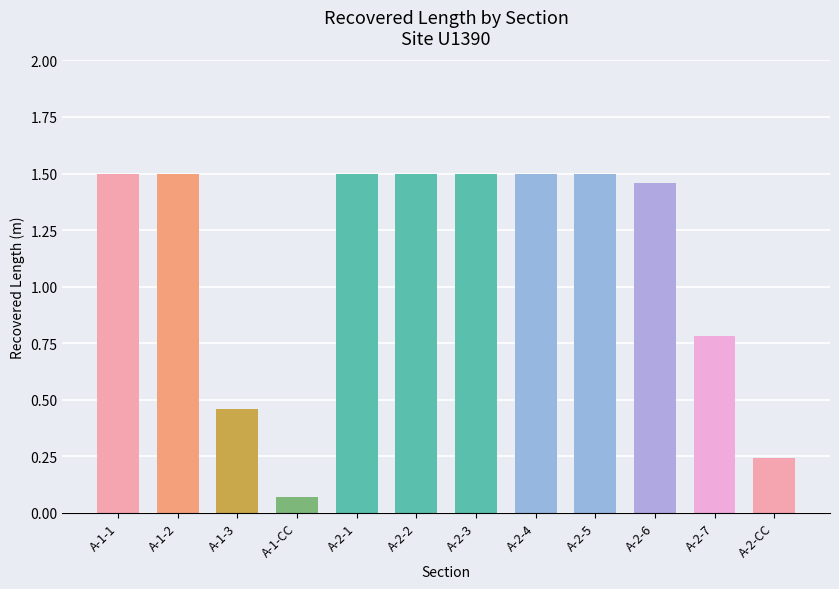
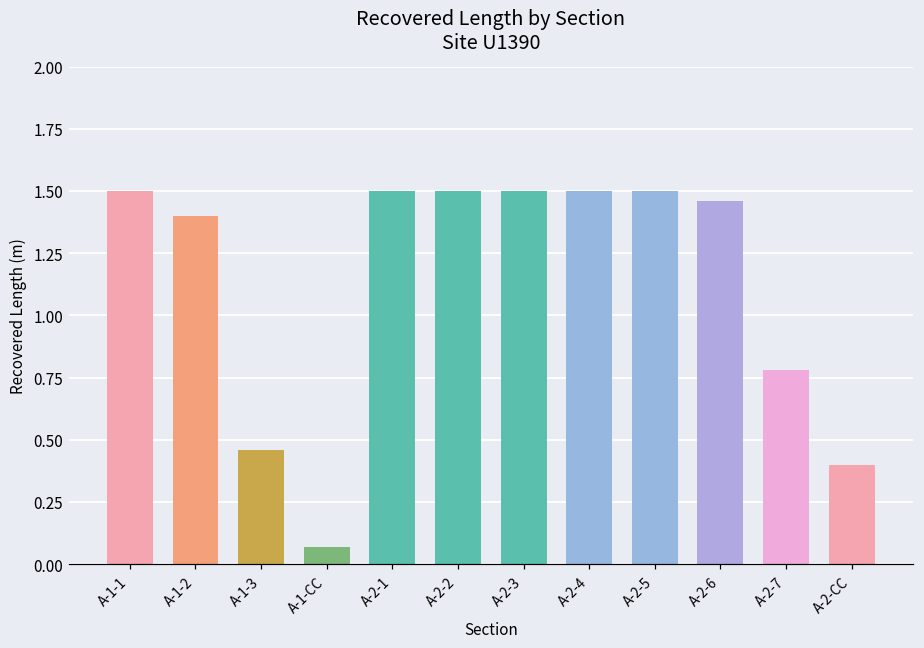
  {
    "A-1-1": 1.50,
-   "A-1-2": 1.5,
+   "A-1-2": 1.4,
    "A-1-3": 0.46,
    "A-1-CC": 0.07,
    "A-2-1": 1.50,
    "A-2-2": 1.50,
    "A-2-3": 1.50,
    "A-2-4": 1.50,
    "A-2-5": 1.50,
    "A-2-6": 1.46,
    "A-2-7": 0.78,
-   "A-2-CC": 0.24
+   "A-2-CC": 0.40
  }
